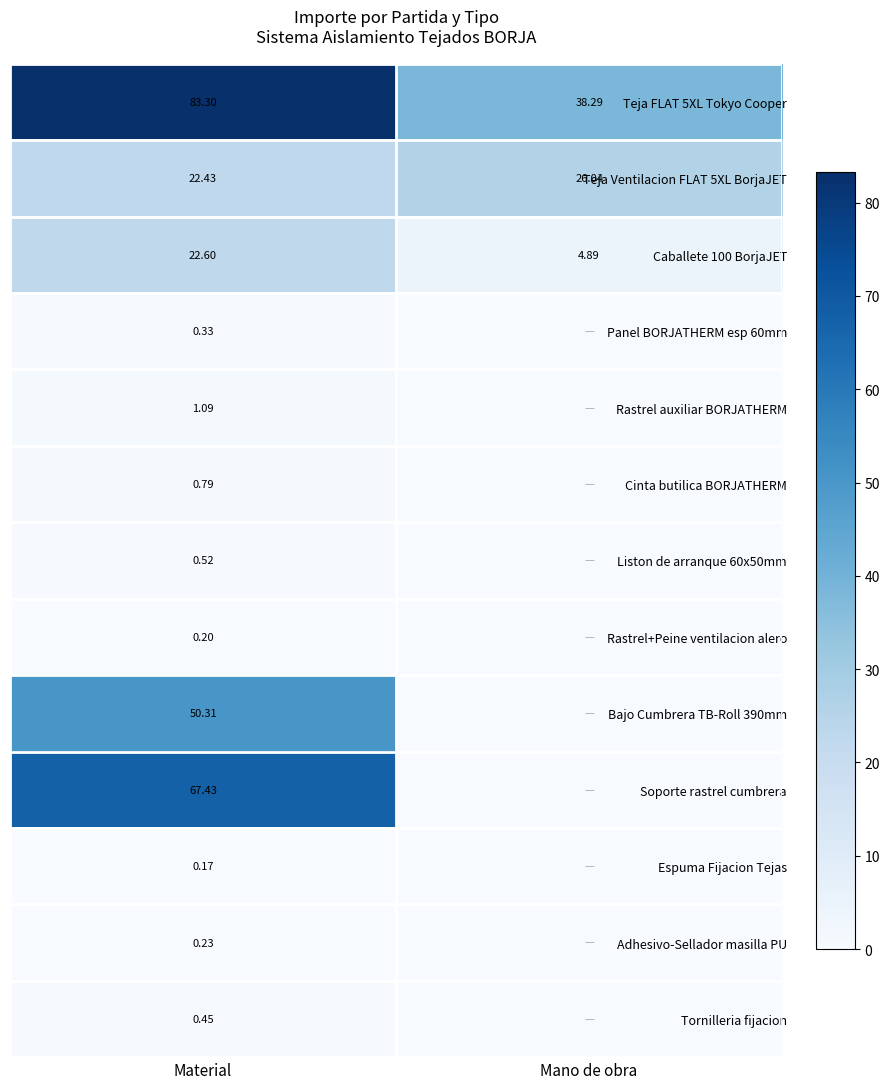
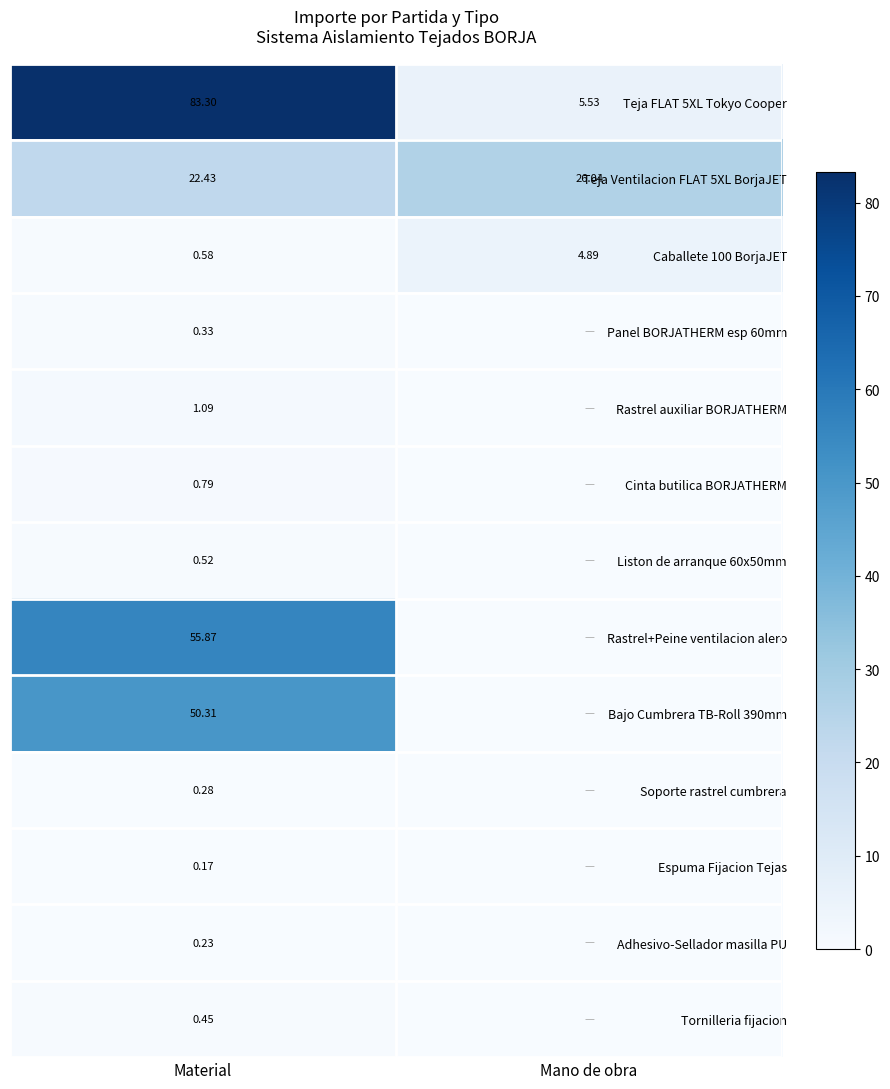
  {
    "Teja FLAT 5XL Tokyo Cooper": {
      "Material": 83.30,
-     "Mano de obra": 38.29
+     "Mano de obra": 5.53
    },
    "Teja Ventilacion FLAT 5XL BorjaJET": {
      "Material": 22.43,
      "Mano de obra": 26.04
    },
    "Caballete 100 BorjaJET": {
-     "Material": 22.60,
+     "Material": 0.58,
      "Mano de obra": 4.89
    },
    "Panel BORJATHERM esp 60mm": {
      "Material": 0.33
    },
    "Rastrel auxiliar BORJATHERM": {
      "Material": 1.09
    },
    "Cinta butilica BORJATHERM": {
      "Material": 0.79
    },
    "Liston de arranque 60x50mm": {
      "Material": 0.52
    },
    "Rastrel+Peine ventilacion alero": {
-     "Material": 0.20
+     "Material": 55.87
    },
    "Bajo Cumbrera TB-Roll 390mm": {
      "Material": 50.31
    },
    "Soporte rastrel cumbrera": {
-     "Material": 67.43
+     "Material": 0.28
    },
    "Espuma Fijacion Tejas": {
      "Material": 0.17
    },
    "Adhesivo-Sellador masilla PU": {
      "Material": 0.23
    },
    "Tornilleria fijacion": {
      "Material": 0.45
    }
  }
